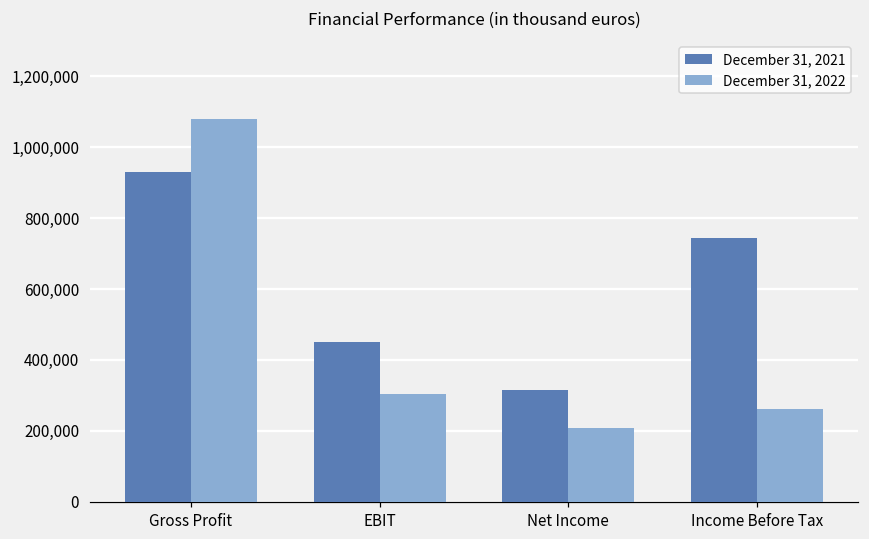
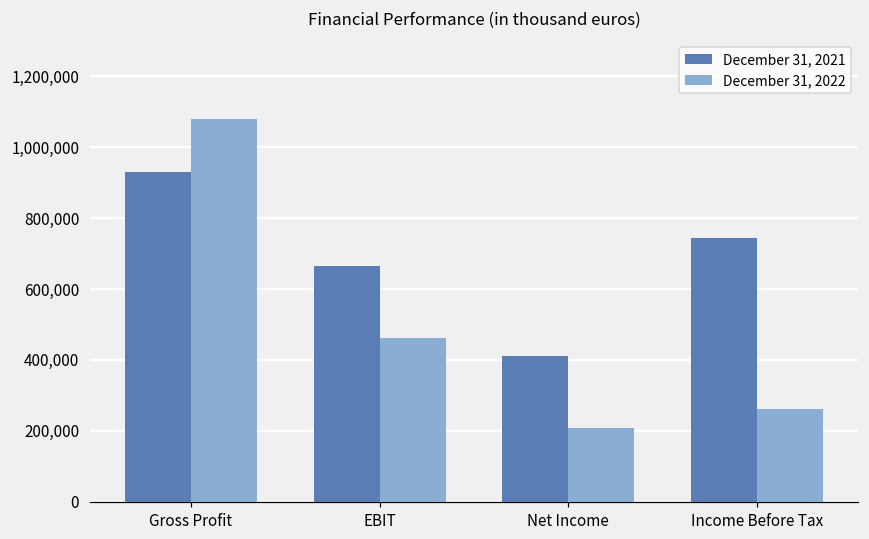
  {
    "December 31, 2021": {
      "Gross Profit": "930,000",
-     "EBIT": "450,000",
-     "Net Income": "310,000",
+     "EBIT": "660,000",
+     "Net Income": "410,000",
      "Income Before Tax": "740,000"
    },
    "December 31, 2022": {
      "Gross Profit": "1,080,000",
-     "EBIT": "300,000",
+     "EBIT": "460,000",
      "Net Income": "210,000",
      "Income Before Tax": "260,000"
    }
  }
